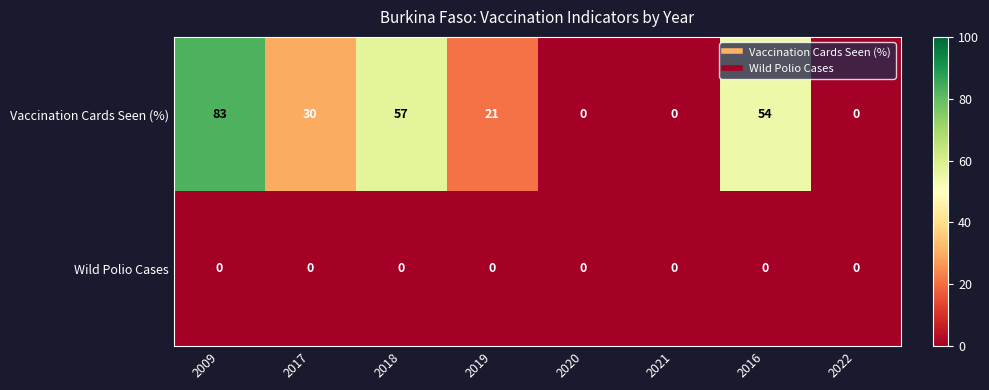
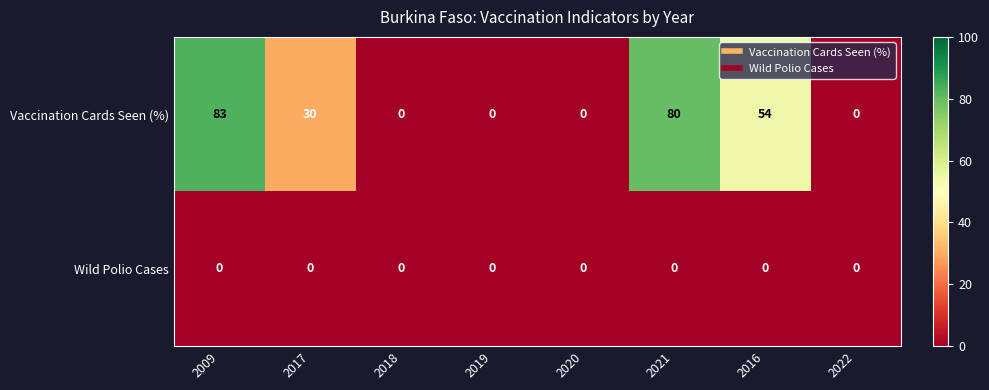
  {
    "Vaccination Cards Seen (%)": {
      "2009": 83,
      "2017": 30,
-     "2018": 57,
-     "2019": 21,
+     "2018": 0,
+     "2019": 0,
      "2020": 0,
-     "2021": 0,
+     "2021": 80,
      "2016": 54,
      "2022": 0
    },
    "Wild Polio Cases": {
      "2009": 0,
      "2017": 0,
      "2018": 0,
      "2019": 0,
      "2020": 0,
      "2021": 0,
      "2016": 0,
      "2022": 0
    }
  }
